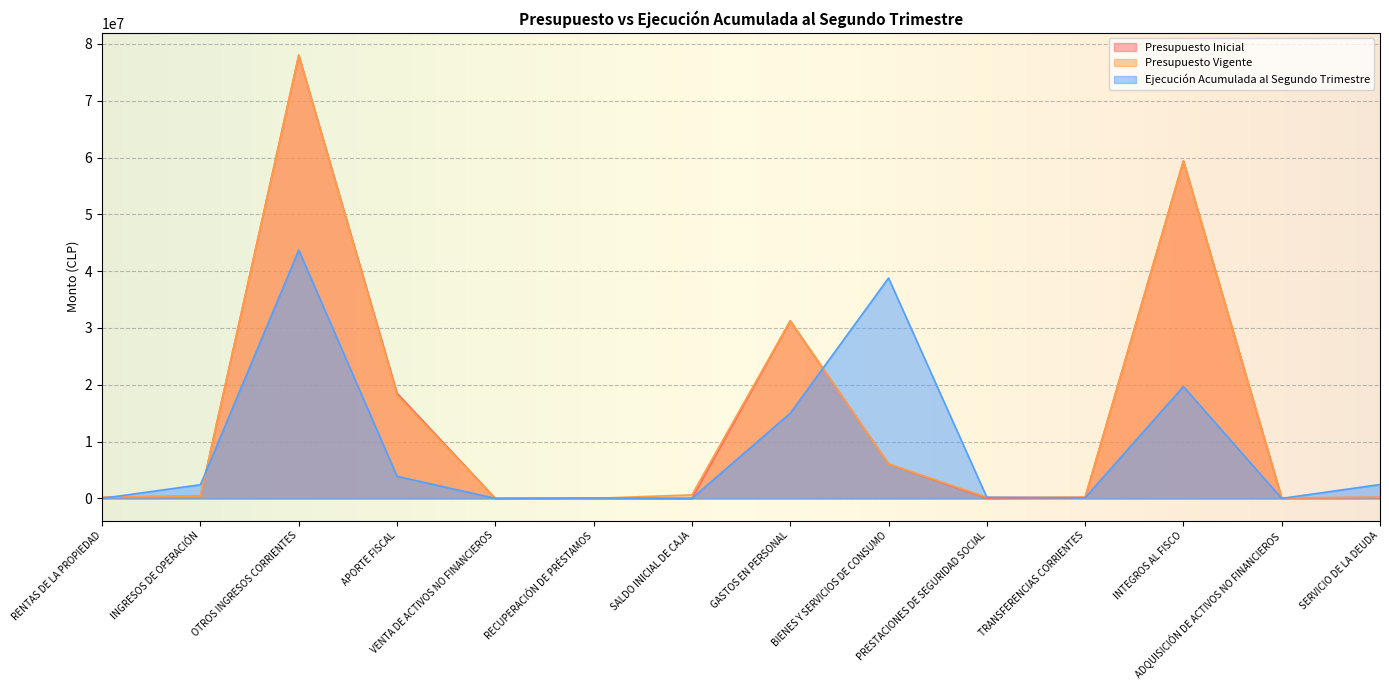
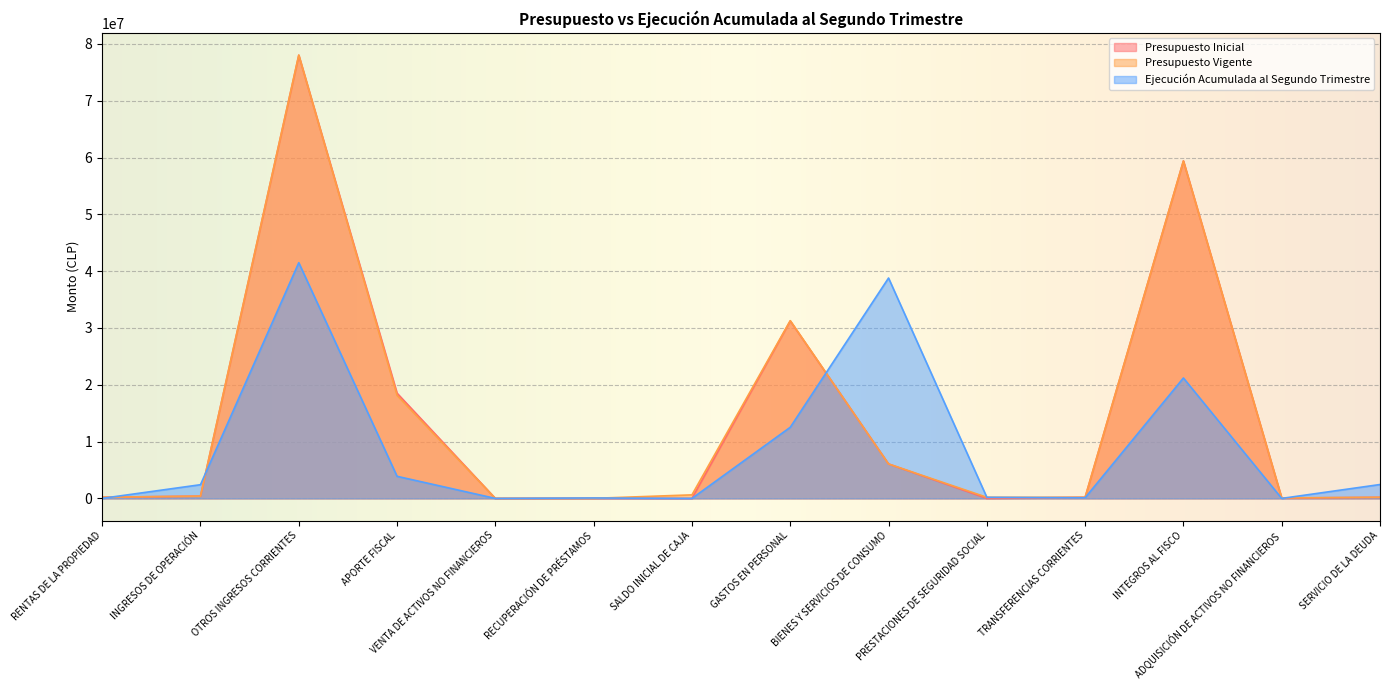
  {
    "Ejecución Acumulada al Segundo Trimestre": {
      "INGRESOS DE OPERACIÓN": 2000000,
-     "OTROS INGRESOS CORRIENTES": 44000000,
+     "OTROS INGRESOS CORRIENTES": 41000000,
      "APORTE FISCAL": 4000000,
-     "GASTOS EN PERSONAL": 15000000,
+     "GASTOS EN PERSONAL": 13000000,
      "BIENES Y SERVICIOS DE CONSUMO": 39000000,
-     "INTEGROS AL FISCO": 20000000,
+     "INTEGROS AL FISCO": 21000000,
      "SERVICIO DE LA DEUDA": 2000000
    }
  }
